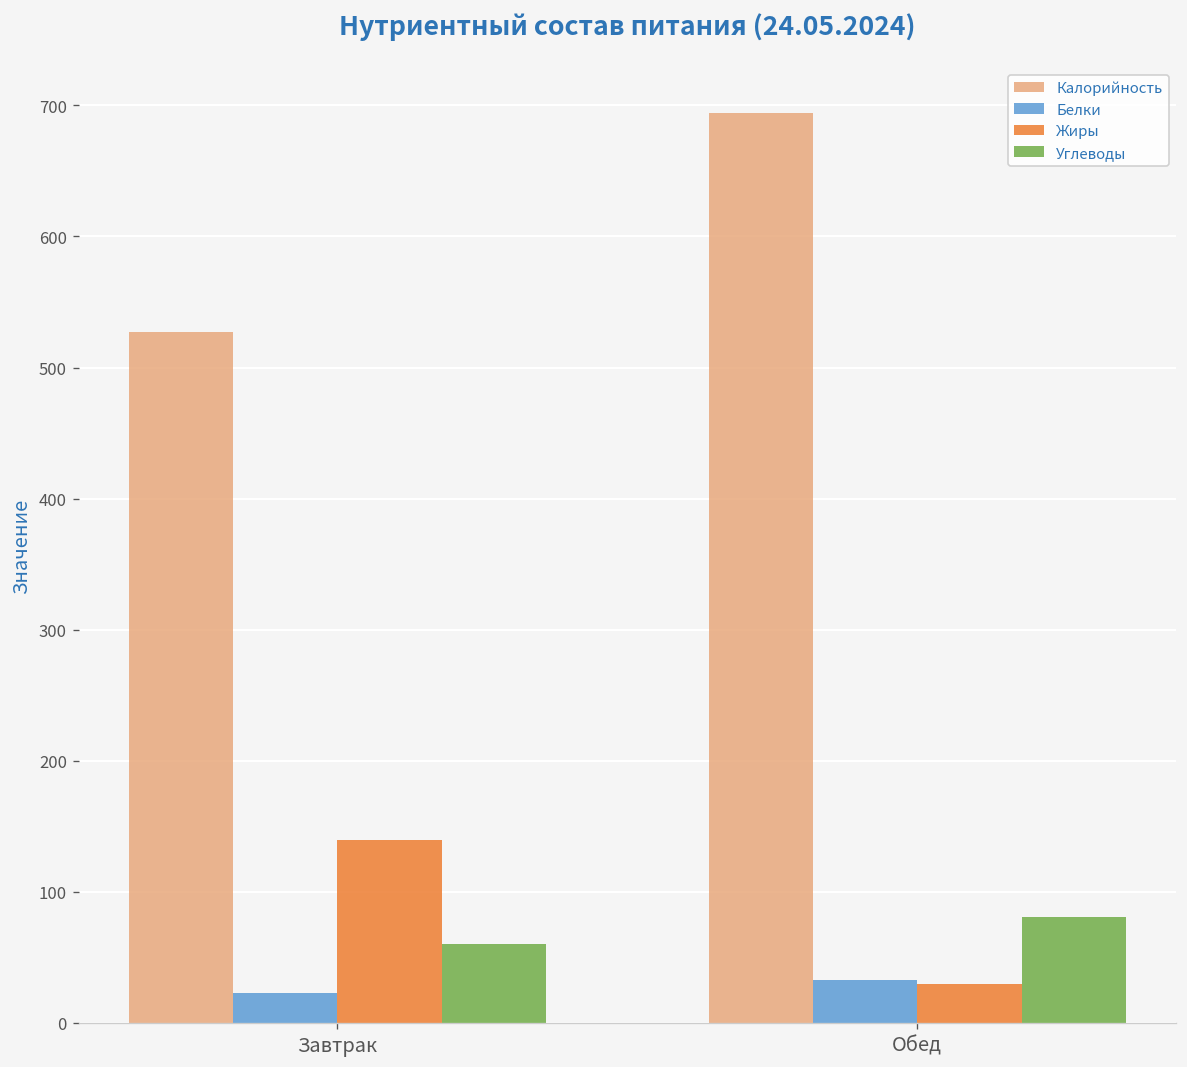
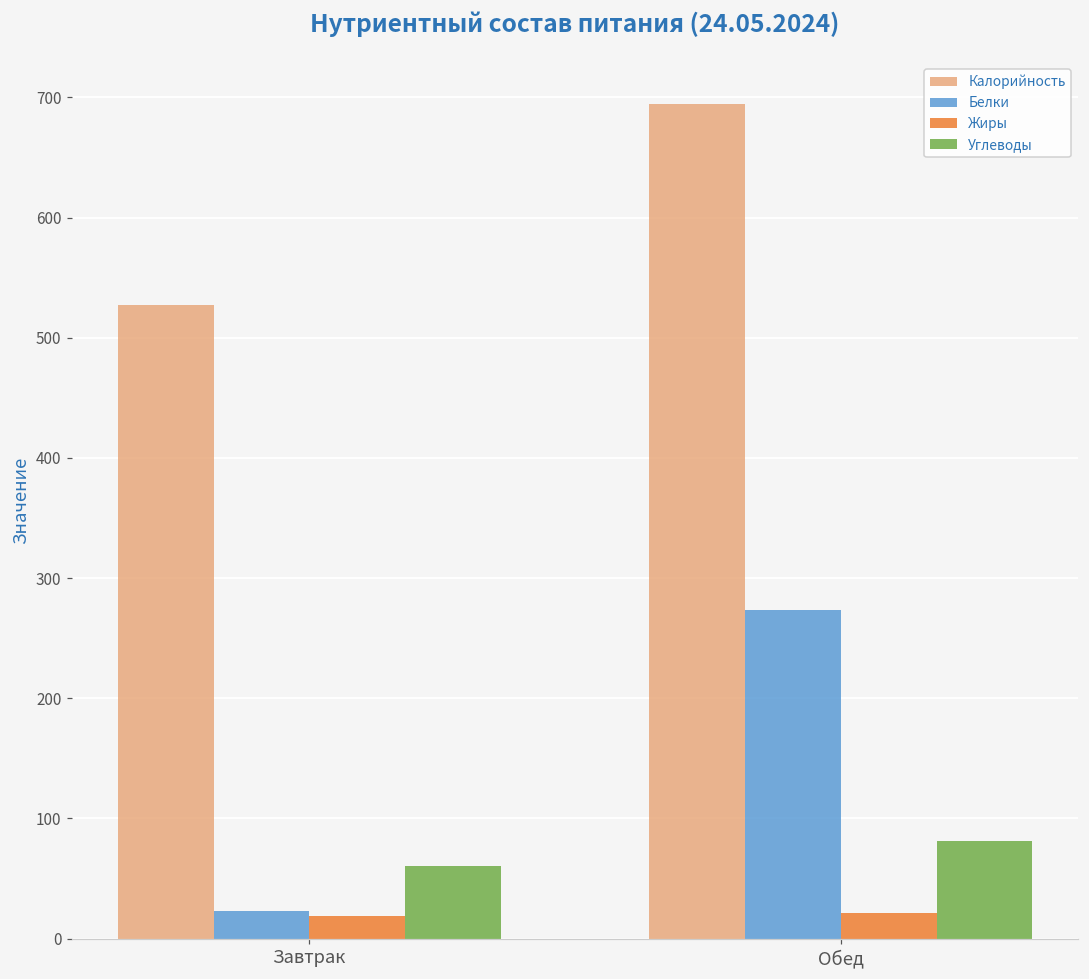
  {
    "Калорийность": {
      "Завтрак": 527,
      "Обед": 694
    },
    "Белки": {
      "Завтрак": 23,
-     "Обед": 33
+     "Обед": 274
    },
    "Жиры": {
-     "Завтрак": 140,
-     "Обед": 30
+     "Завтрак": 19,
+     "Обед": 21
    },
    "Углеводы": {
      "Завтрак": 60,
      "Обед": 81
    }
  }
